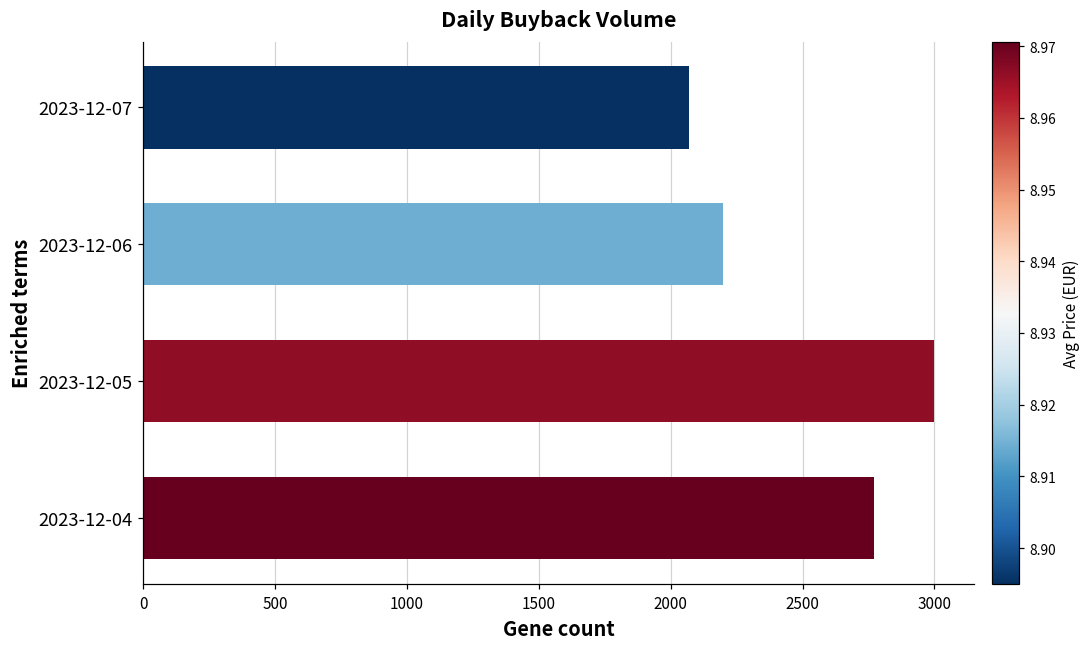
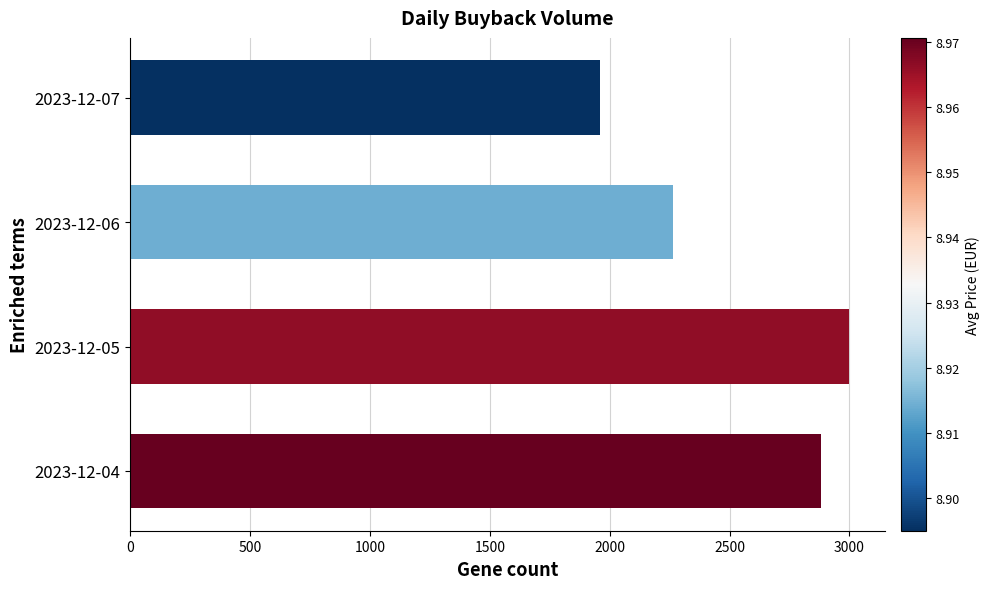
  {
-   "2023-12-07": 2070,
-   "2023-12-06": 2200,
+   "2023-12-07": 1960,
+   "2023-12-06": 2270,
    "2023-12-05": 3000,
-   "2023-12-04": 2770
+   "2023-12-04": 2880
  }
